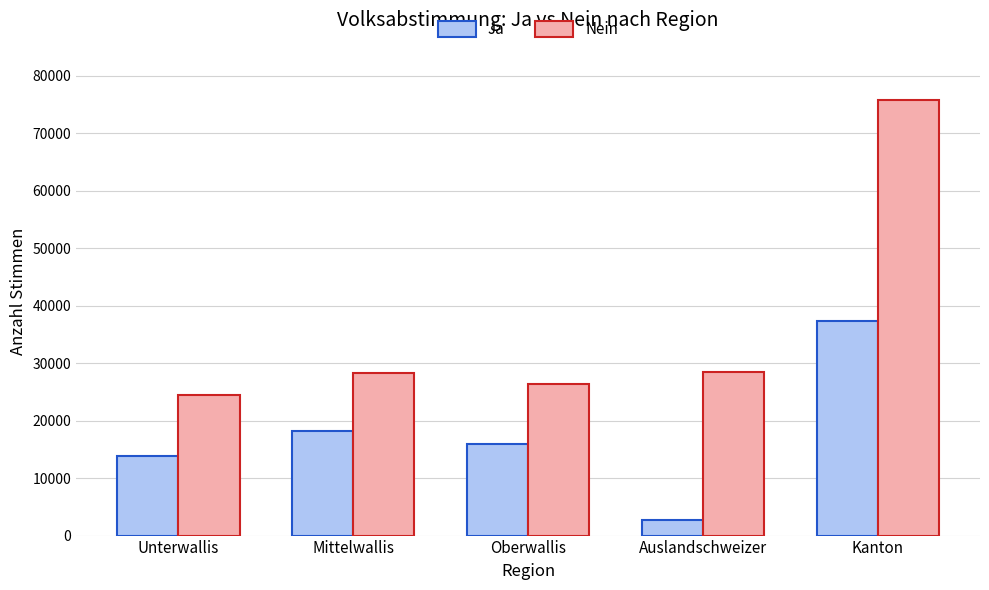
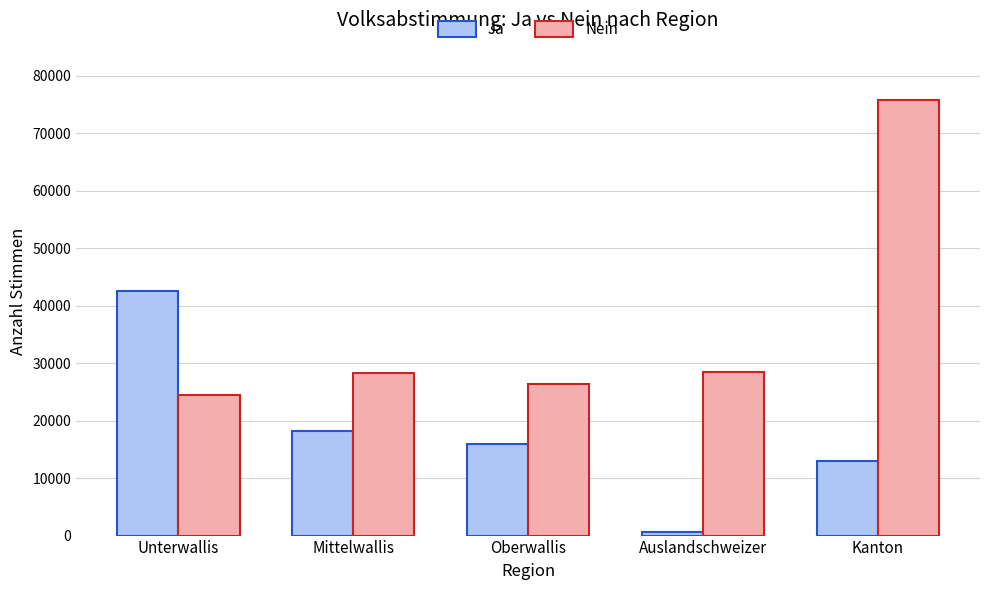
  {
    "Ja": {
-     "Unterwallis": 14000,
+     "Unterwallis": 43000,
      "Mittelwallis": 18000,
      "Oberwallis": 16000,
-     "Auslandschweizer": 3000,
-     "Kanton": 37000
+     "Auslandschweizer": 1000,
+     "Kanton": 13000
    },
    "Nein": {
      "Unterwallis": 25000,
      "Mittelwallis": 28000,
      "Oberwallis": 26000,
      "Auslandschweizer": 28000,
      "Kanton": 76000
    }
  }
